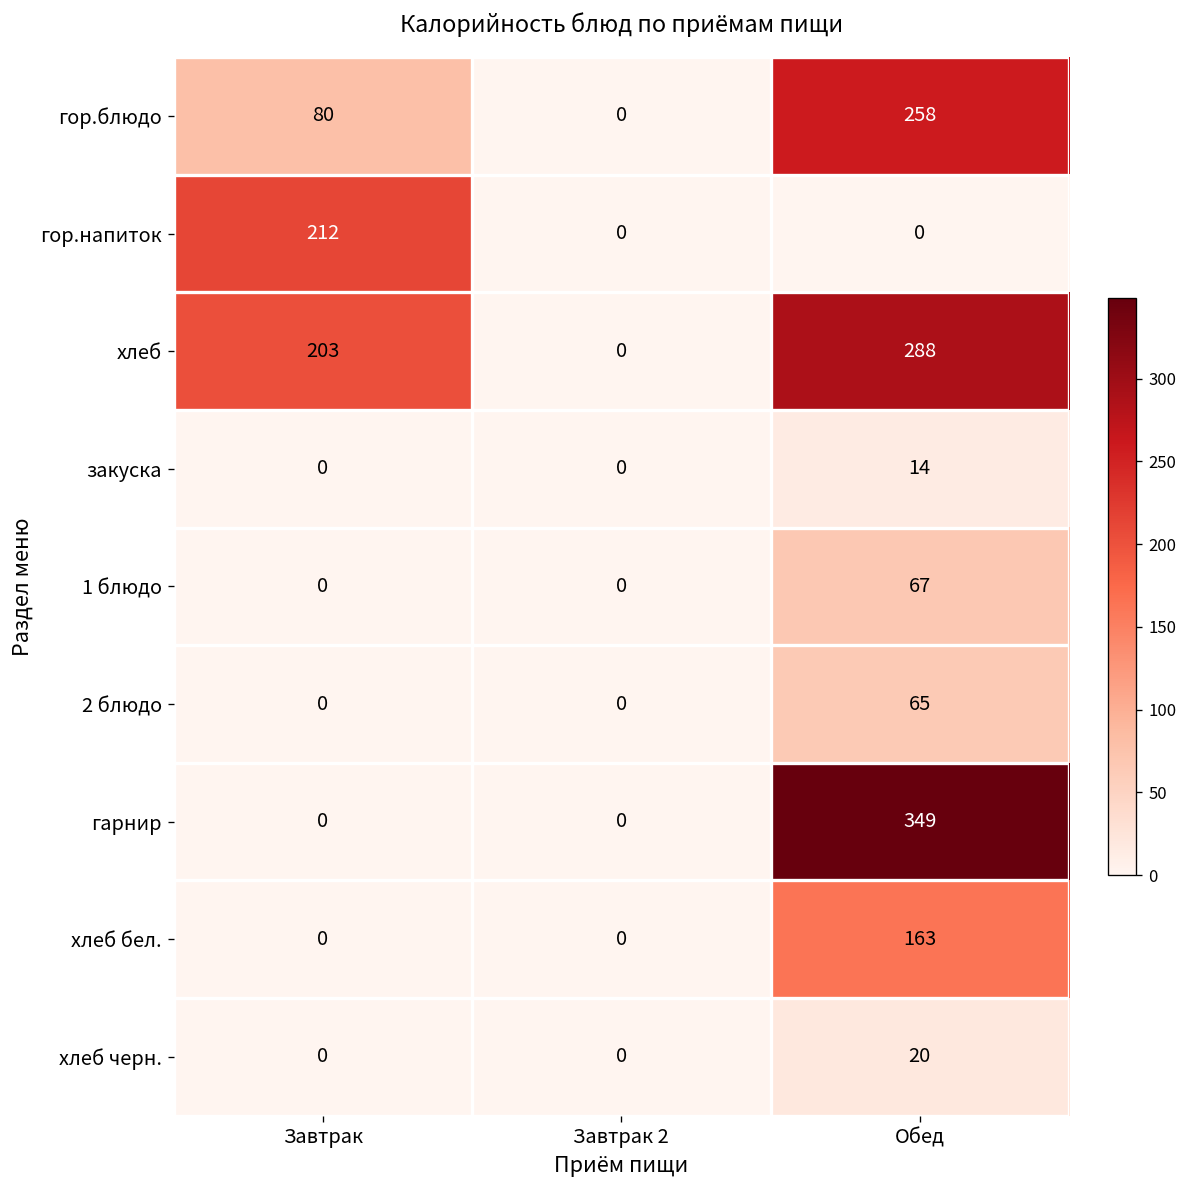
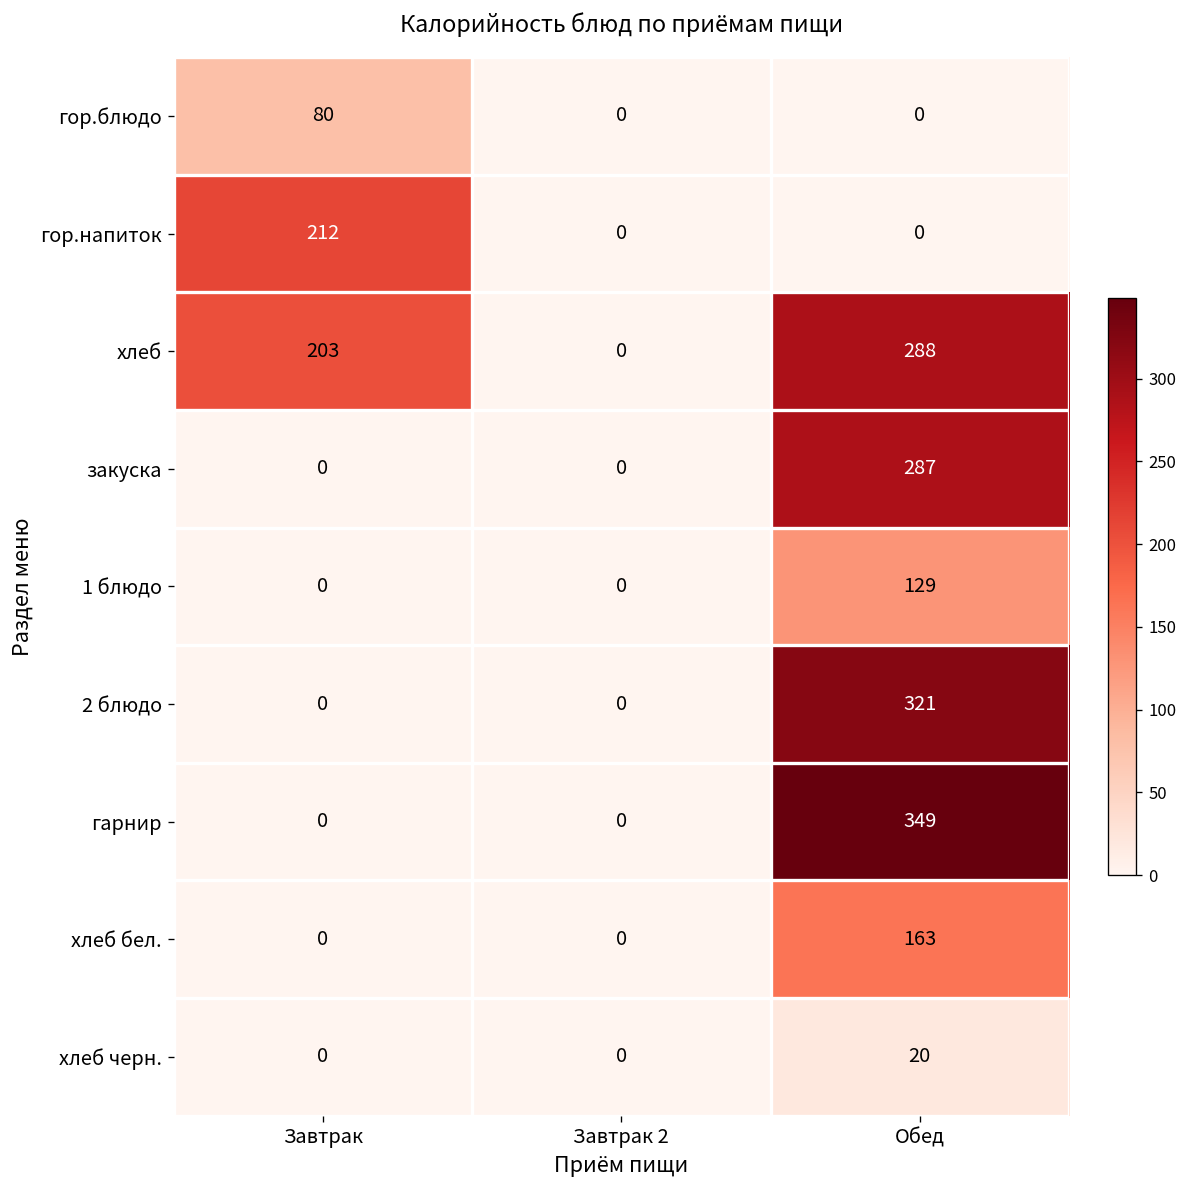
  {
    "гор.блюдо": {
      "Завтрак": 80,
      "Завтрак 2": 0,
-     "Обед": 258
+     "Обед": 0
    },
    "гор.напиток": {
      "Завтрак": 212,
      "Завтрак 2": 0,
      "Обед": 0
    },
    "хлеб": {
      "Завтрак": 203,
      "Завтрак 2": 0,
      "Обед": 288
    },
    "закуска": {
      "Завтрак": 0,
      "Завтрак 2": 0,
-     "Обед": 14
+     "Обед": 287
    },
    "1 блюдо": {
      "Завтрак": 0,
      "Завтрак 2": 0,
-     "Обед": 67
+     "Обед": 129
    },
    "2 блюдо": {
      "Завтрак": 0,
      "Завтрак 2": 0,
-     "Обед": 65
+     "Обед": 321
    },
    "гарнир": {
      "Завтрак": 0,
      "Завтрак 2": 0,
      "Обед": 349
    },
    "хлеб бел.": {
      "Завтрак": 0,
      "Завтрак 2": 0,
      "Обед": 163
    },
    "хлеб черн.": {
      "Завтрак": 0,
      "Завтрак 2": 0,
      "Обед": 20
    }
  }
